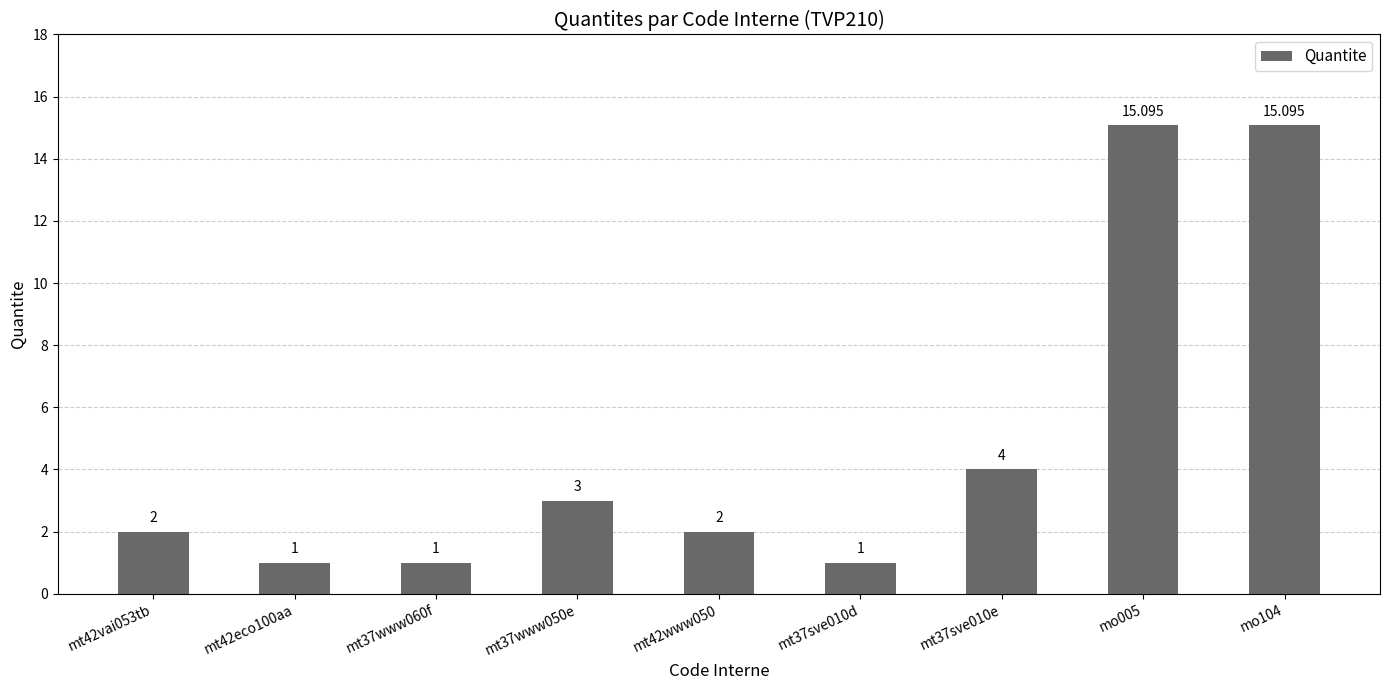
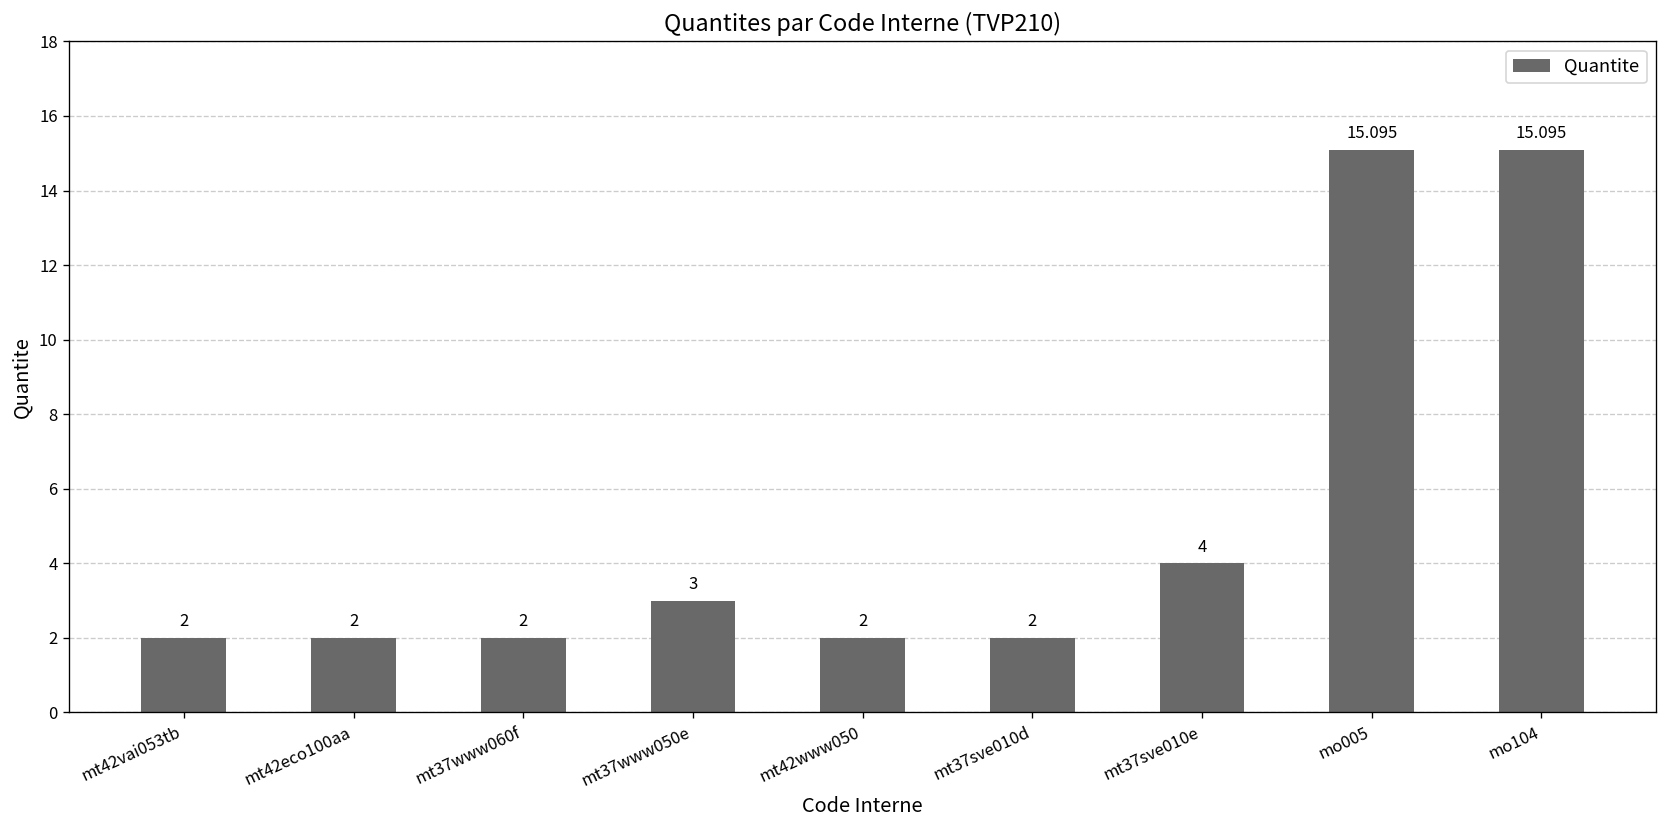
  {
    "mt42vai053tb": 2,
-   "mt42eco100aa": 1,
-   "mt37www060f": 1,
+   "mt42eco100aa": 2,
+   "mt37www060f": 2,
    "mt37www050e": 3,
    "mt42www050": 2,
-   "mt37sve010d": 1,
+   "mt37sve010d": 2,
    "mt37sve010e": 4,
    "mo005": 15.095,
    "mo104": 15.095
  }
